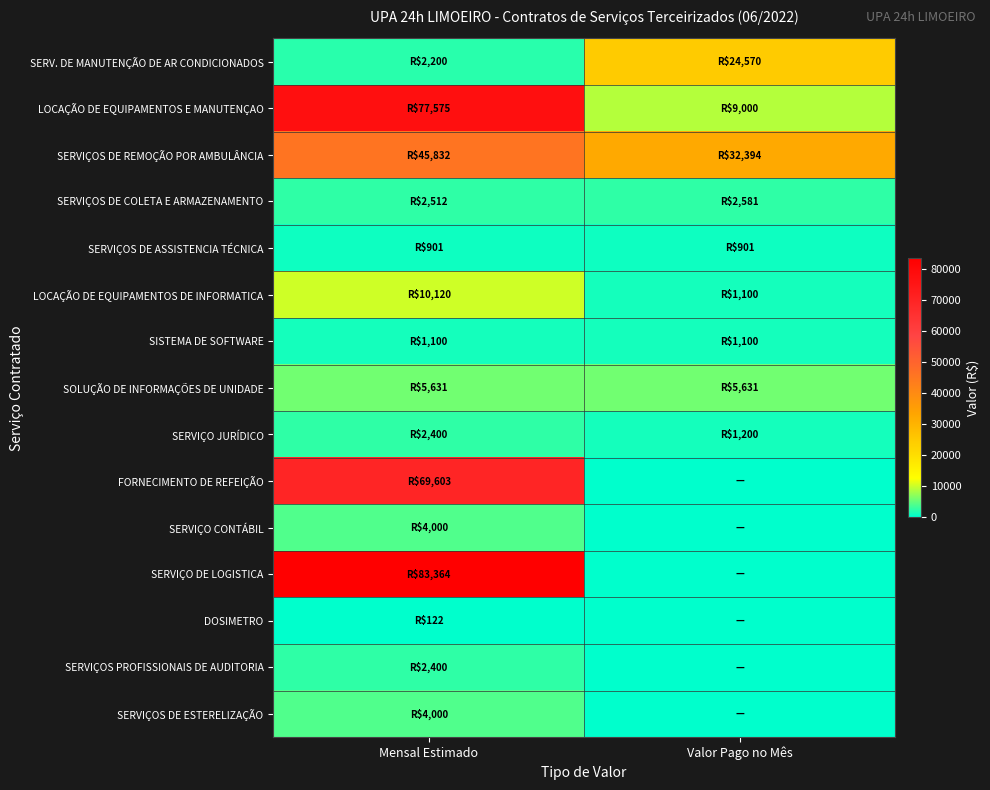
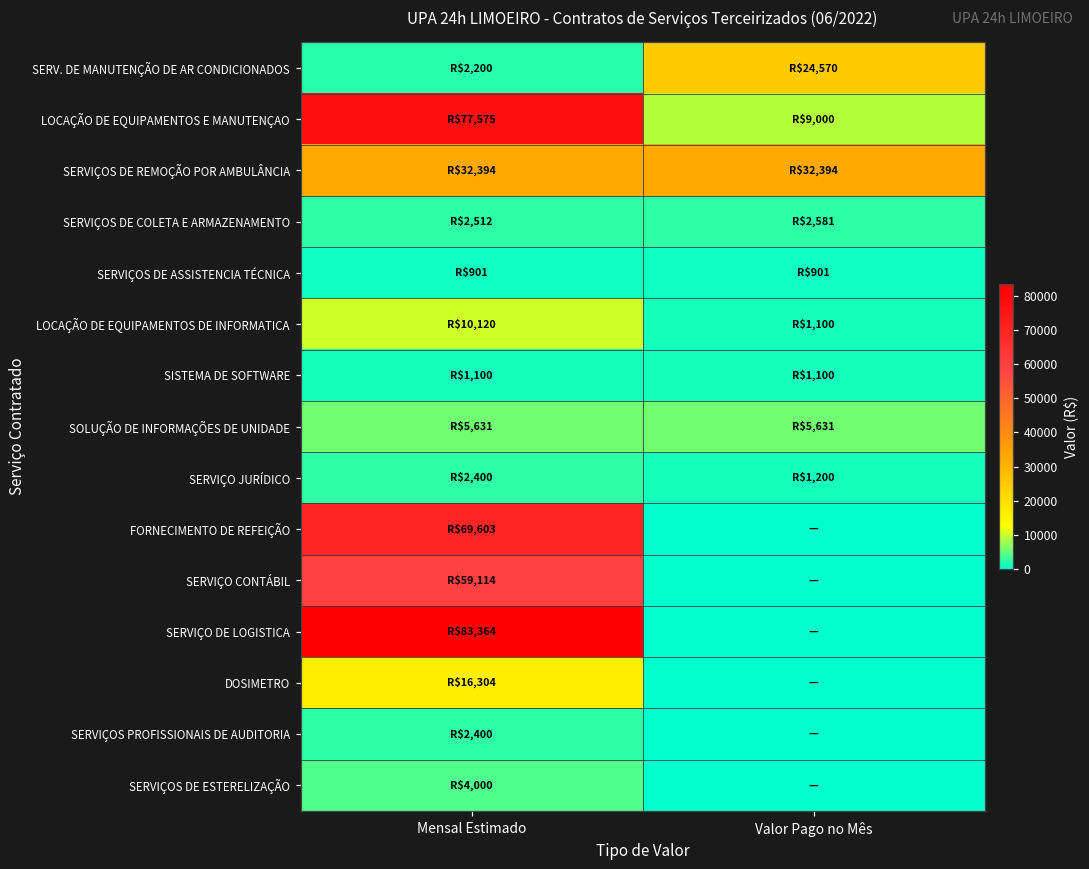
  {
    "SERV. DE MANUTENÇÃO DE AR CONDICIONADOS": {
      "Mensal Estimado": "$2,200",
      "Valor Pago no Mês": "$24,570"
    },
    "LOCAÇÃO DE EQUIPAMENTOS E MANUTENÇAO": {
      "Mensal Estimado": "$77,575",
      "Valor Pago no Mês": "$9,000"
    },
    "SERVIÇOS DE REMOÇÃO POR AMBULÂNCIA": {
-     "Mensal Estimado": "$45,832",
+     "Mensal Estimado": "$32,394",
      "Valor Pago no Mês": "$32,394"
    },
    "SERVIÇOS DE COLETA E ARMAZENAMENTO": {
      "Mensal Estimado": "$2,512",
      "Valor Pago no Mês": "$2,581"
    },
    "SERVIÇOS DE ASSISTENCIA TÉCNICA": {
      "Mensal Estimado": "$901",
      "Valor Pago no Mês": "$901"
    },
    "LOCAÇÃO DE EQUIPAMENTOS DE INFORMATICA": {
      "Mensal Estimado": "$10,120",
      "Valor Pago no Mês": "$1,100"
    },
    "SISTEMA DE SOFTWARE": {
      "Mensal Estimado": "$1,100",
      "Valor Pago no Mês": "$1,100"
    },
    "SOLUÇÃO DE INFORMAÇÕES DE UNIDADE": {
      "Mensal Estimado": "$5,631",
      "Valor Pago no Mês": "$5,631"
    },
    "SERVIÇO JURÍDICO": {
      "Mensal Estimado": "$2,400",
      "Valor Pago no Mês": "$1,200"
    },
    "FORNECIMENTO DE REFEIÇÃO": {
      "Mensal Estimado": "$69,603"
    },
    "SERVIÇO CONTÁBIL": {
-     "Mensal Estimado": "$4,000"
+     "Mensal Estimado": "$59,114"
    },
    "SERVIÇO DE LOGISTICA": {
      "Mensal Estimado": "$83,364"
    },
    "DOSIMETRO": {
-     "Mensal Estimado": "$122"
+     "Mensal Estimado": "$16,304"
    },
    "SERVIÇOS PROFISSIONAIS DE AUDITORIA": {
      "Mensal Estimado": "$2,400"
    },
    "SERVIÇOS DE ESTERELIZAÇÃO": {
      "Mensal Estimado": "$4,000"
    }
  }
